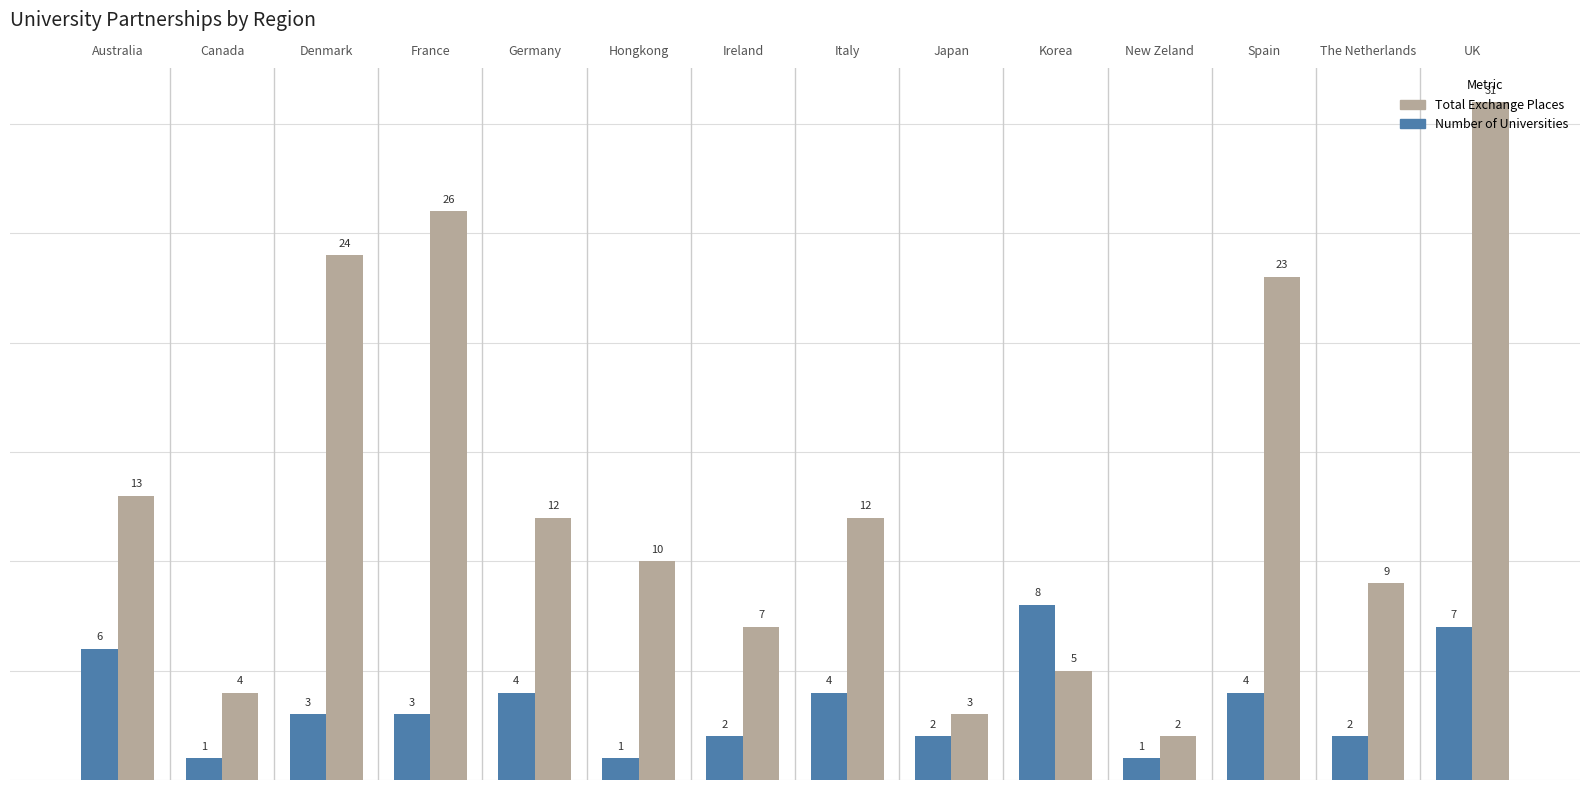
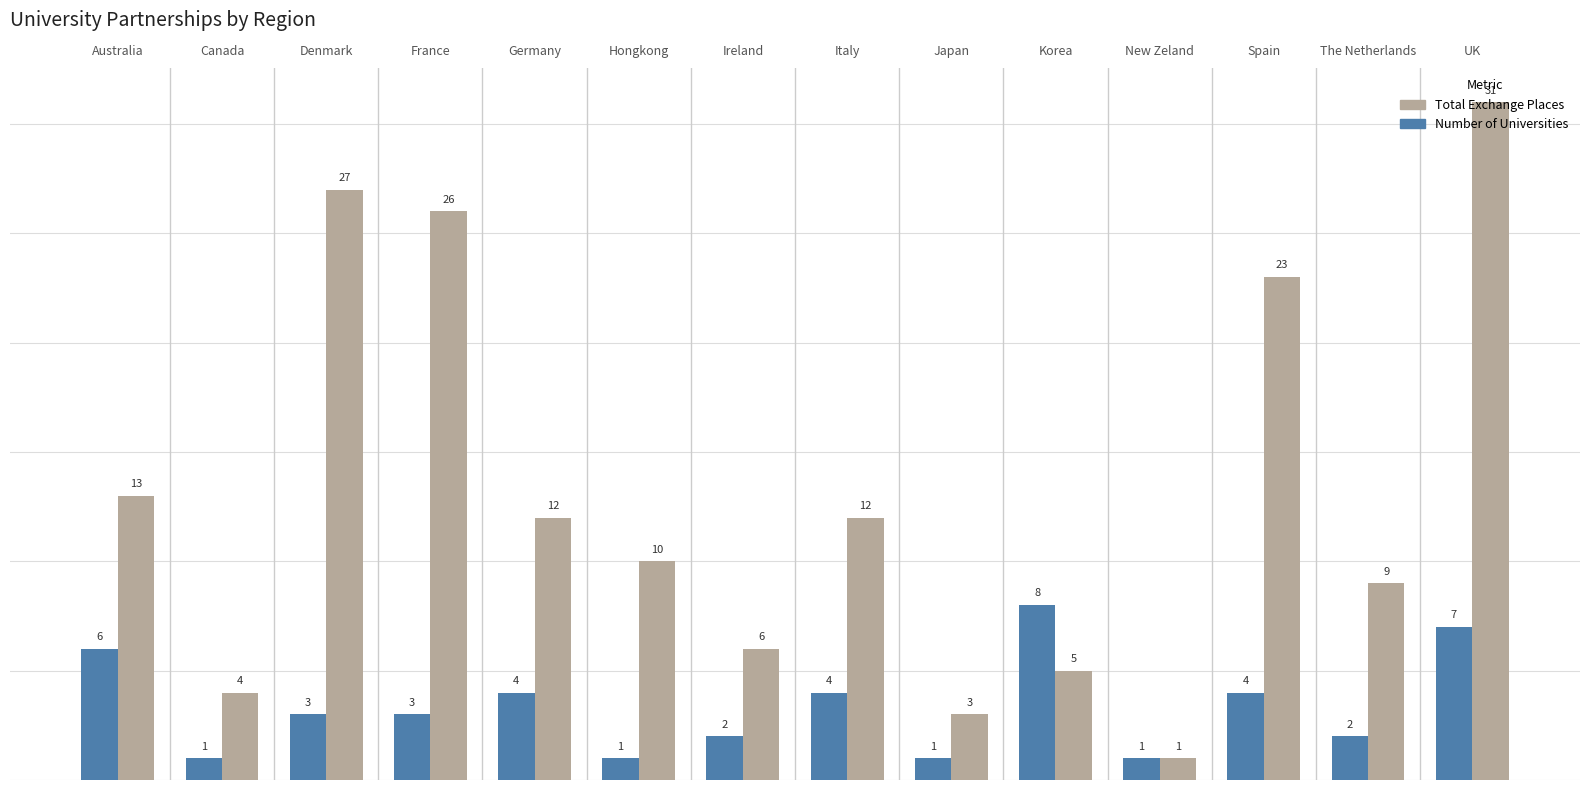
  {
    "Number of Universities": {
      "Australia": 6,
      "Canada": 1,
      "Denmark": 3,
      "France": 3,
      "Germany": 4,
      "Hongkong": 1,
      "Ireland": 2,
      "Italy": 4,
-     "Japan": 2,
+     "Japan": 1,
      "Korea": 8,
      "New Zeland": 1,
      "Spain": 4,
      "The Netherlands": 2,
      "UK": 7
    },
    "Total Exchange Places": {
      "Australia": 13,
      "Canada": 4,
-     "Denmark": 24,
+     "Denmark": 27,
      "France": 26,
      "Germany": 12,
      "Hongkong": 10,
-     "Ireland": 7,
+     "Ireland": 6,
      "Italy": 12,
      "Japan": 3,
      "Korea": 5,
-     "New Zeland": 2,
+     "New Zeland": 1,
      "Spain": 23,
      "The Netherlands": 9,
      "UK": 31
    }
  }
